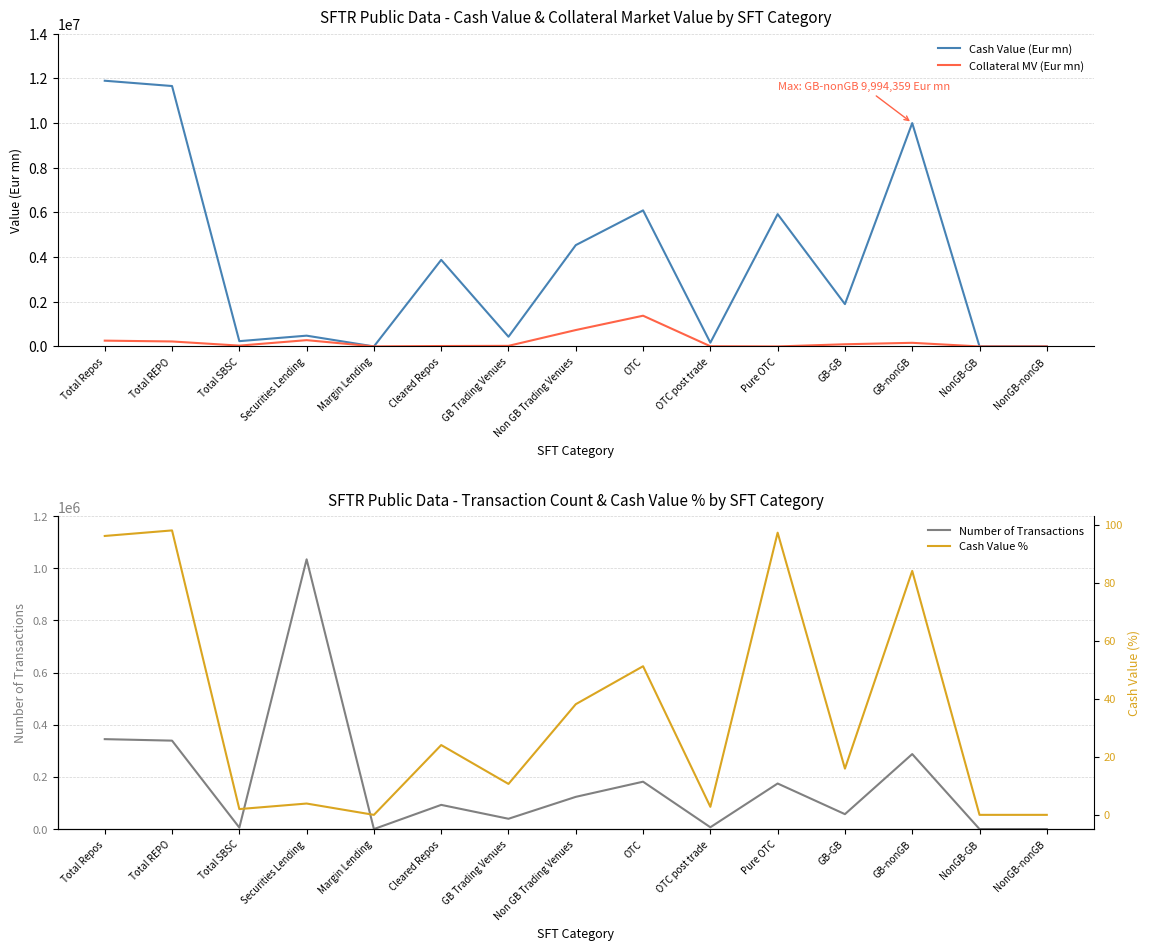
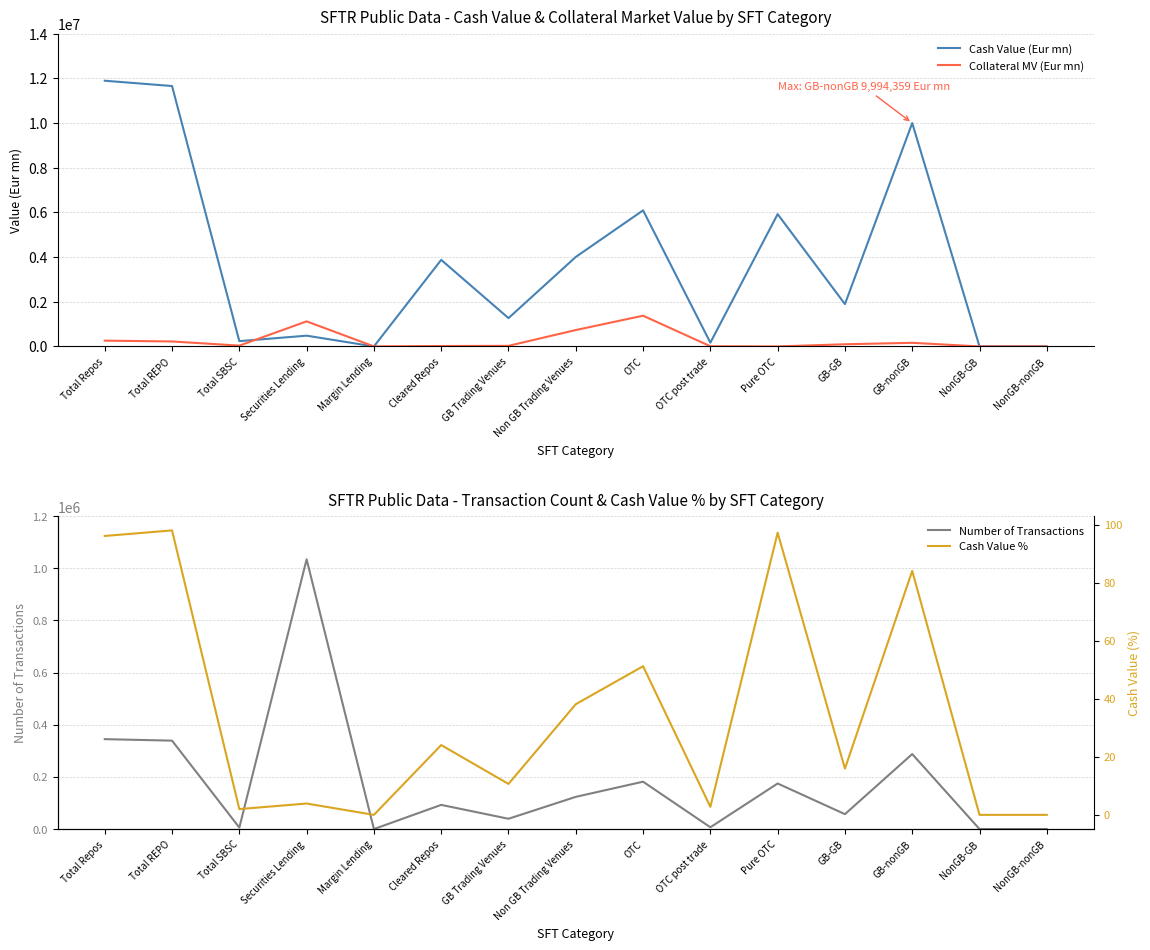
  {
    "SFTR Public Data - Cash Value & Collateral Market Value by SFT Category": {
      "Cash Value (Eur mn)": {
        "Total Repos": 11900000,
        "Total REPO": 11700000,
        "Total SBSC": 200000,
        "Securities Lending": 500000,
        "Cleared Repos": 3900000,
-       "GB Trading Venues": 400000,
-       "Non GB Trading Venues": 4500000,
+       "GB Trading Venues": 1300000,
+       "Non GB Trading Venues": 4000000,
        "OTC": 6100000,
        "OTC post trade": 200000,
        "Pure OTC": 5900000,
        "GB-GB": 1900000
      },
      "Collateral MV (Eur mn)": {
        "Total Repos": 300000,
        "Total REPO": 200000,
        "Total SBSC": 0,
-       "Securities Lending": 300000,
+       "Securities Lending": 1100000,
        "Cleared Repos": 0,
        "GB Trading Venues": 0,
        "Non GB Trading Venues": 700000,
        "OTC": 1400000,
        "OTC post trade": 0,
        "Pure OTC": 0,
        "GB-GB": 100000,
        "GB-nonGB": 200000
      }
    }
  }
